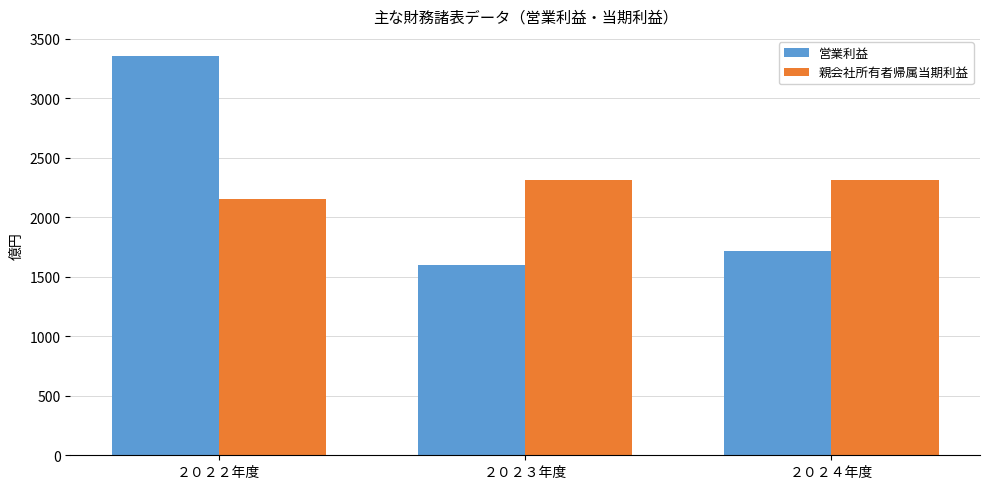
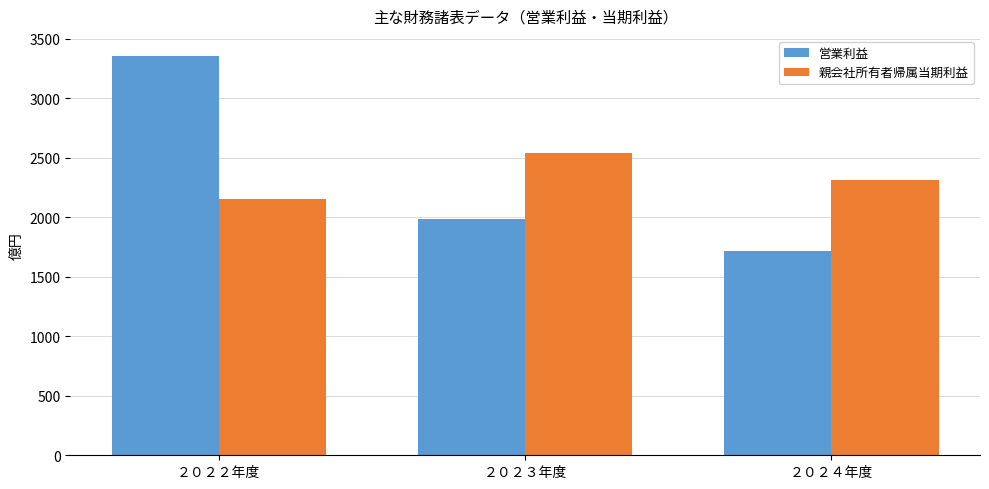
  {
    "営業利益": {
      "２０２２年度": 3360,
-     "２０２３年度": 1600,
+     "２０２３年度": 1990,
      "２０２４年度": 1710
    },
    "親会社所有者帰属当期利益": {
      "２０２２年度": 2150,
-     "２０２３年度": 2320,
+     "２０２３年度": 2540,
      "２０２４年度": 2320
    }
  }
